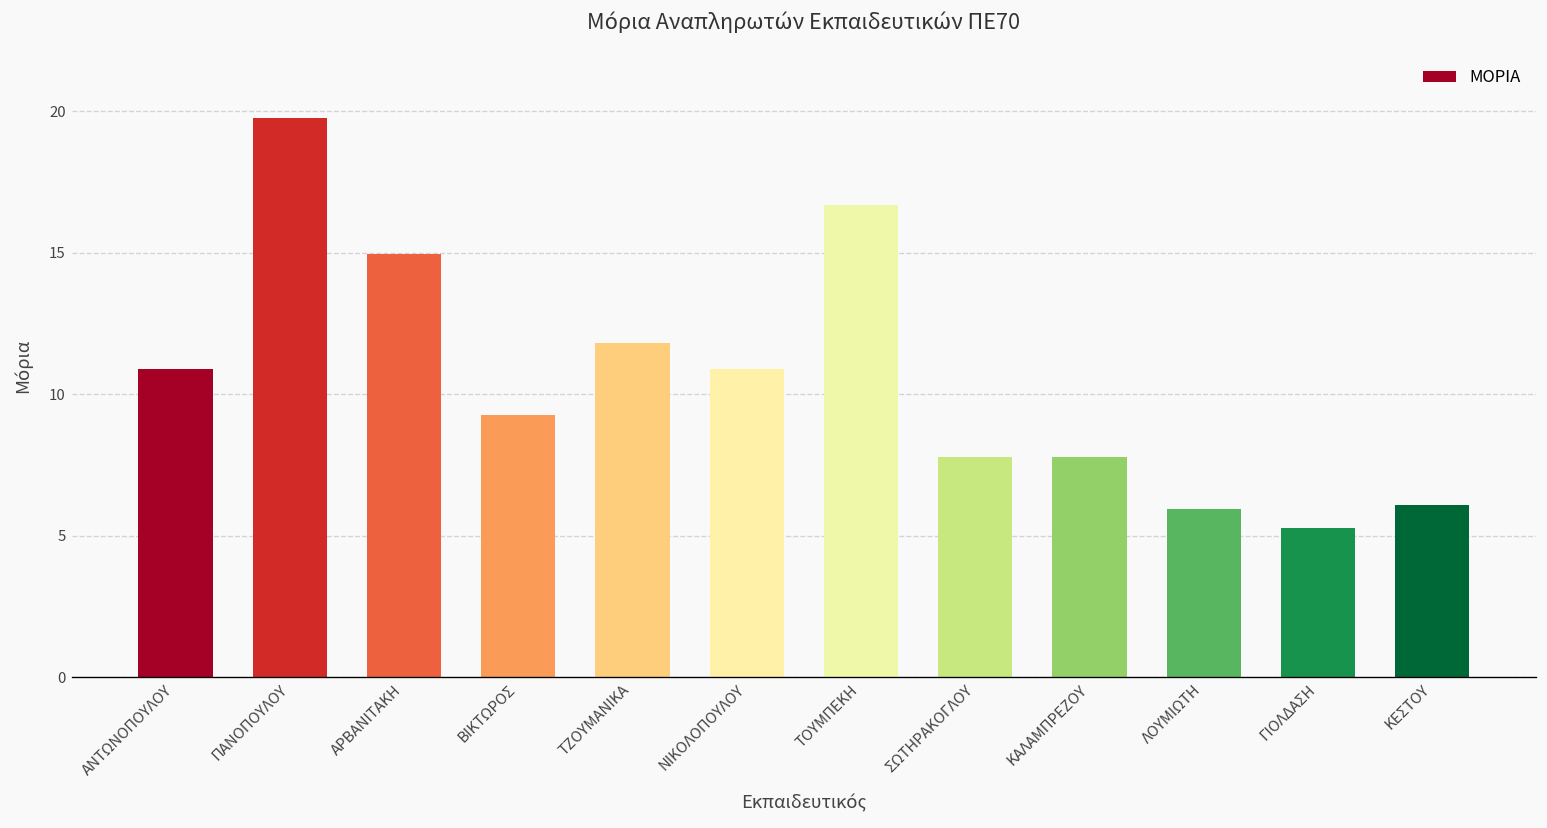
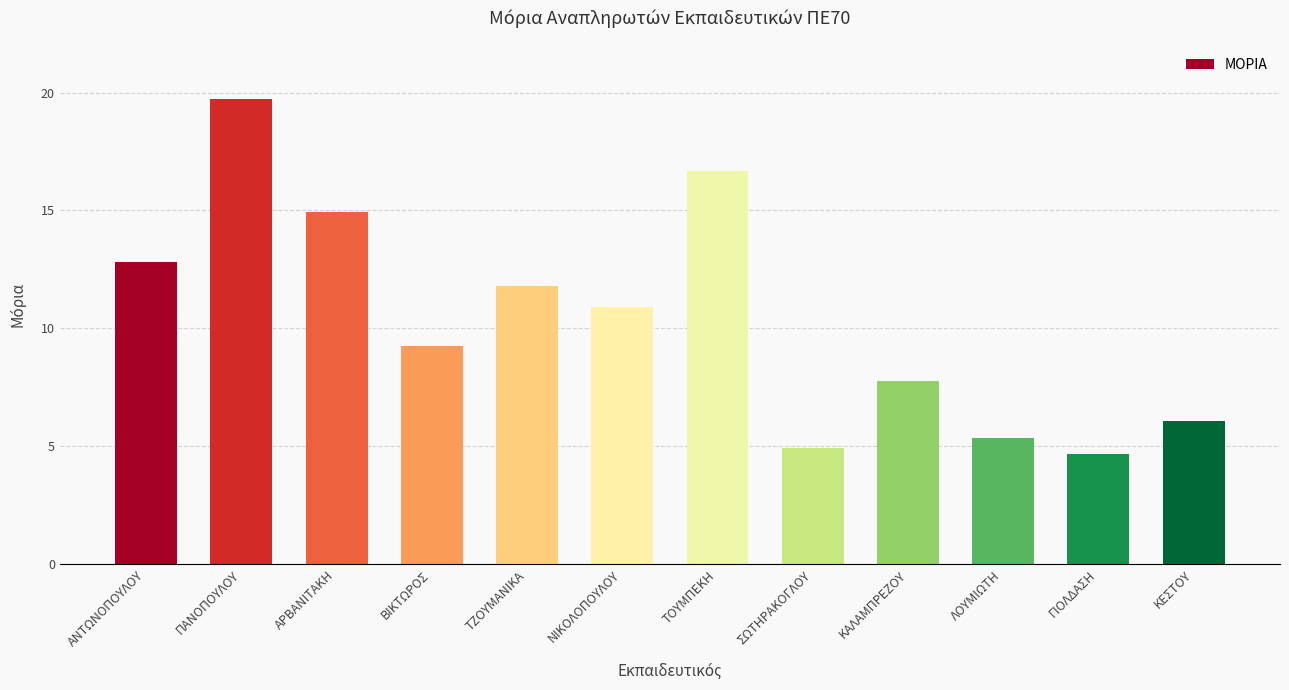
  {
-   "ΑΝΤΩΝΟΠΟΥΛΟΥ": 10.9,
+   "ΑΝΤΩΝΟΠΟΥΛΟΥ": 12.8,
    "ΠΑΝΟΠΟΥΛΟΥ": 19.7,
    "ΑΡΒΑΝΙΤΑΚΗ": 14.9,
    "ΒΙΚΤΩΡΟΣ": 9.3,
    "ΤΖΟΥΜΑΝΙΚΑ": 11.8,
    "ΝΙΚΟΛΟΠΟΥΛΟΥ": 10.9,
    "ΤΟΥΜΠΕΚΗ": 16.7,
-   "ΣΩΤΗΡΑΚΟΓΛΟΥ": 7.8,
+   "ΣΩΤΗΡΑΚΟΓΛΟΥ": 4.9,
    "ΚΑΛΑΜΠΡΕΖΟΥ": 7.8,
-   "ΛΟΥΜΙΩΤΗ": 5.9,
-   "ΓΙΟΛΔΑΣΗ": 5.3,
+   "ΛΟΥΜΙΩΤΗ": 5.4,
+   "ΓΙΟΛΔΑΣΗ": 4.7,
    "ΚΕΣΤΟΥ": 6.1
  }
